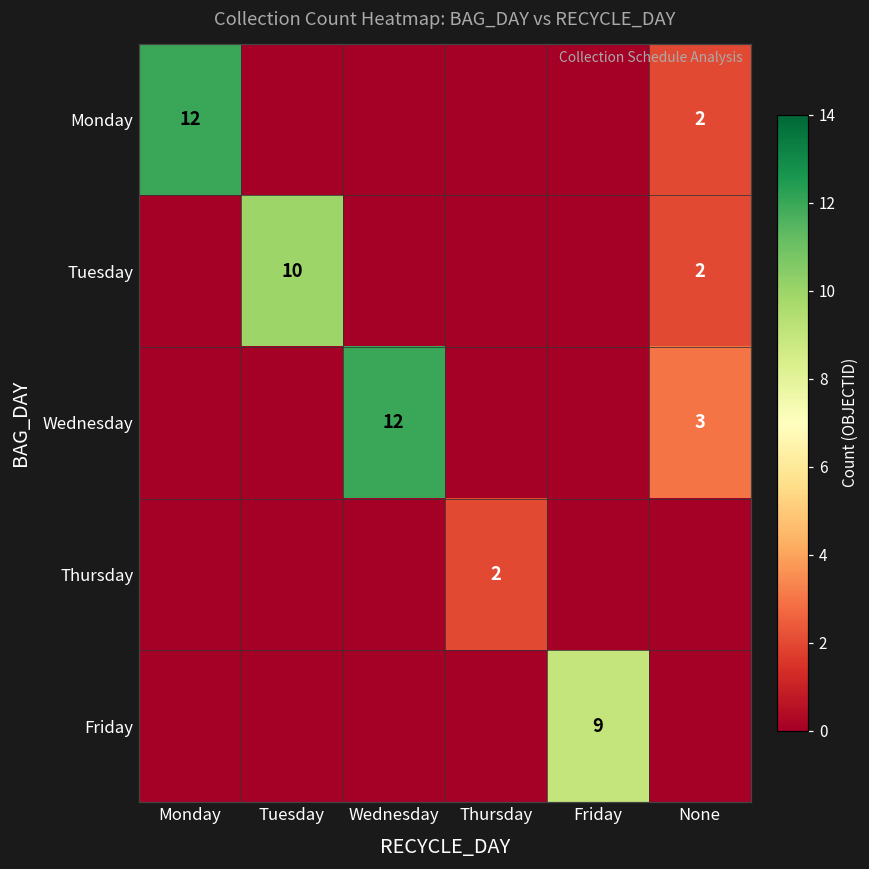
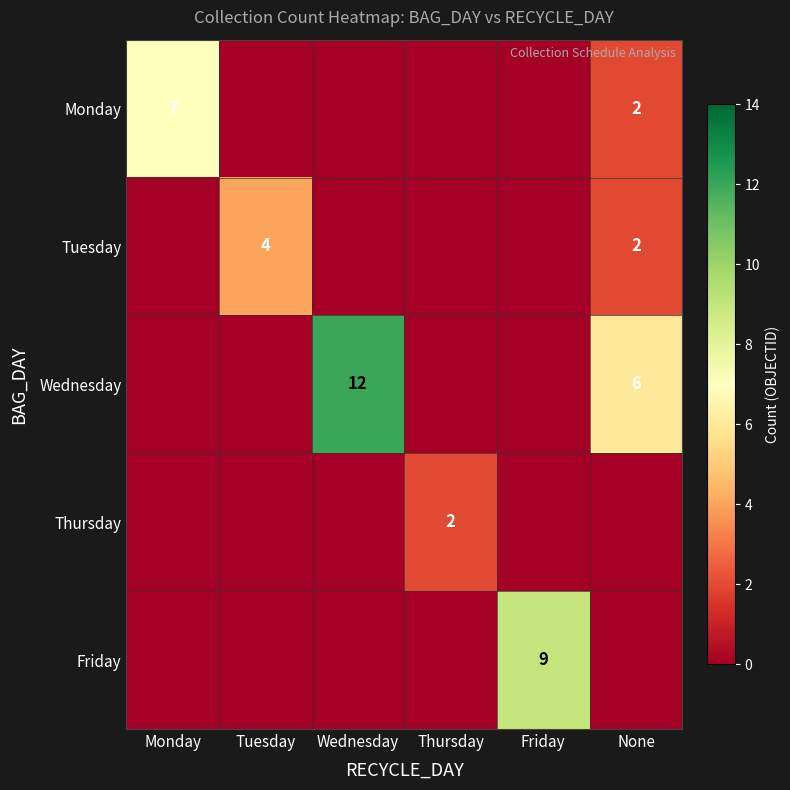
  {
    "Monday": {
-     "Monday": 12
+     "Monday": 7
    },
    "Tuesday": {
-     "Tuesday": 10,
+     "Tuesday": 4,
      "None": 2
    },
    "Wednesday": {
      "Wednesday": 12,
-     "None": 3
+     "None": 6
    },
    "Thursday": {
      "Thursday": 2
    },
    "Friday": {
      "Friday": 9
    }
  }
